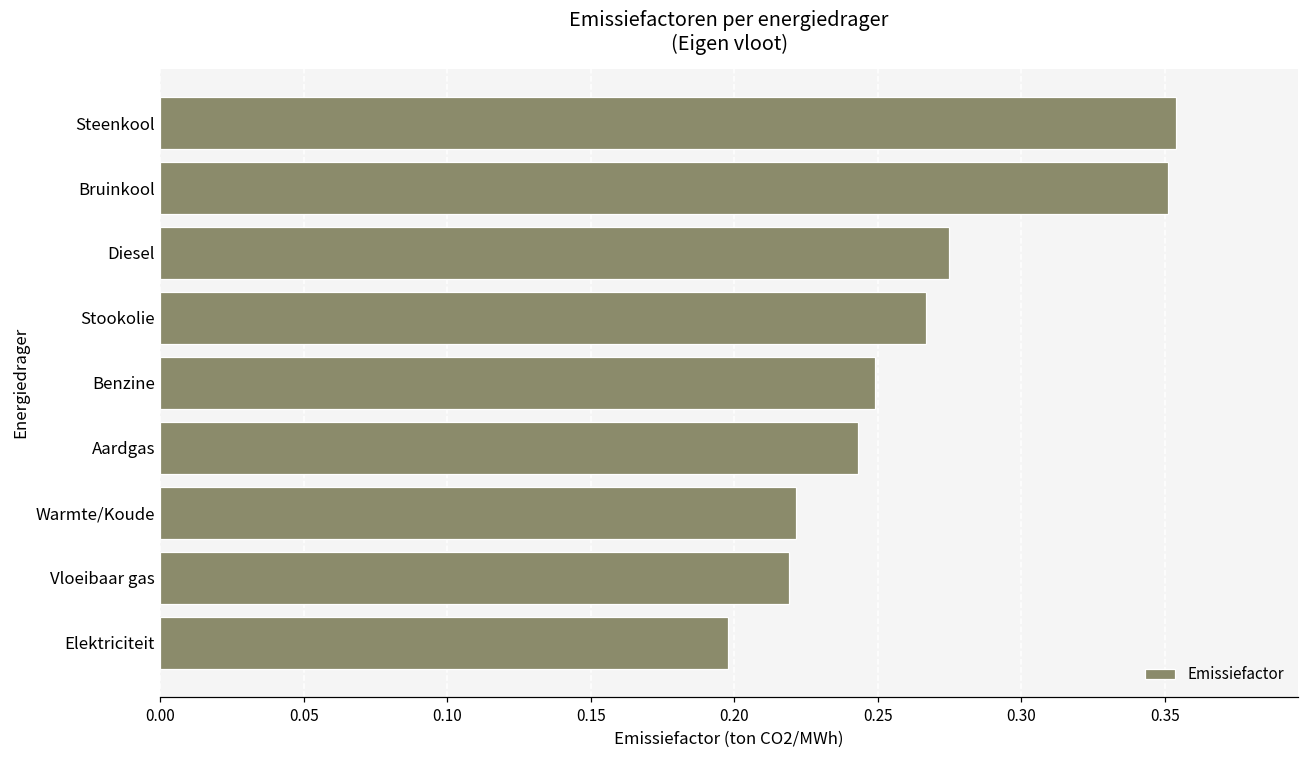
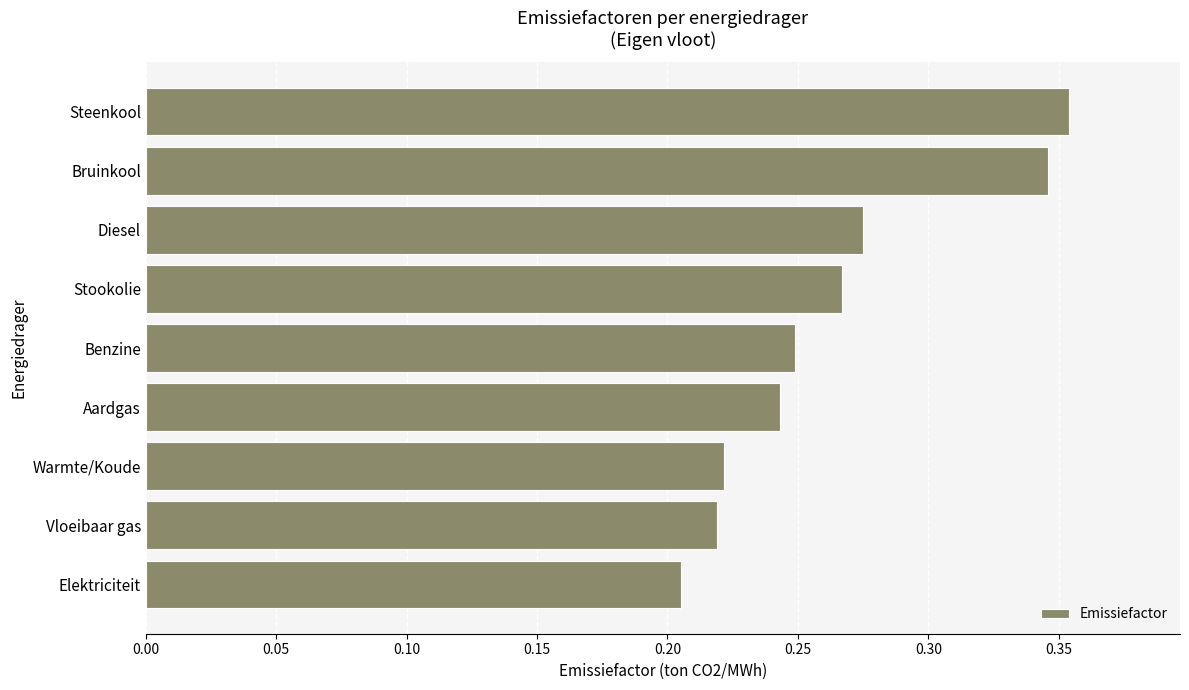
  {
    "Steenkool": 0.354,
-   "Bruinkool": 0.351,
+   "Bruinkool": 0.346,
    "Diesel": 0.275,
    "Stookolie": 0.267,
    "Benzine": 0.249,
    "Aardgas": 0.243,
    "Warmte/Koude": 0.222,
    "Vloeibaar gas": 0.219,
-   "Elektriciteit": 0.198
+   "Elektriciteit": 0.205
  }
